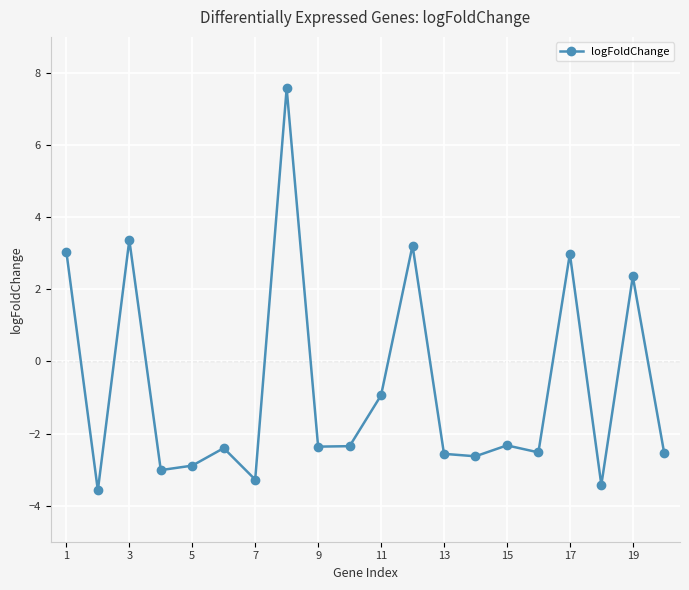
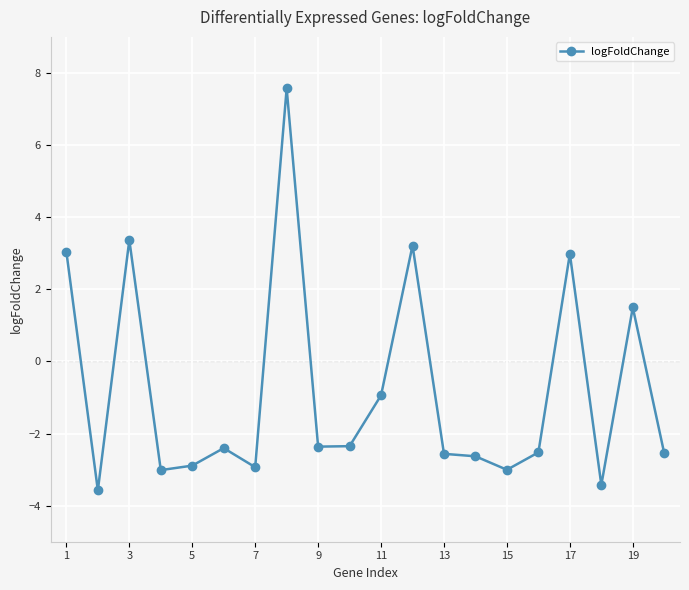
  {
    "1": 3.0,
    "3": 3.4,
    "5": -2.9,
-   "7": -3.3,
+   "7": -2.9,
    "9": -2.4,
    "11": -0.9,
    "13": -2.6,
-   "15": -2.3,
+   "15": -3.0,
    "17": 3.0,
-   "19": 2.4
+   "19": 1.5
  }
